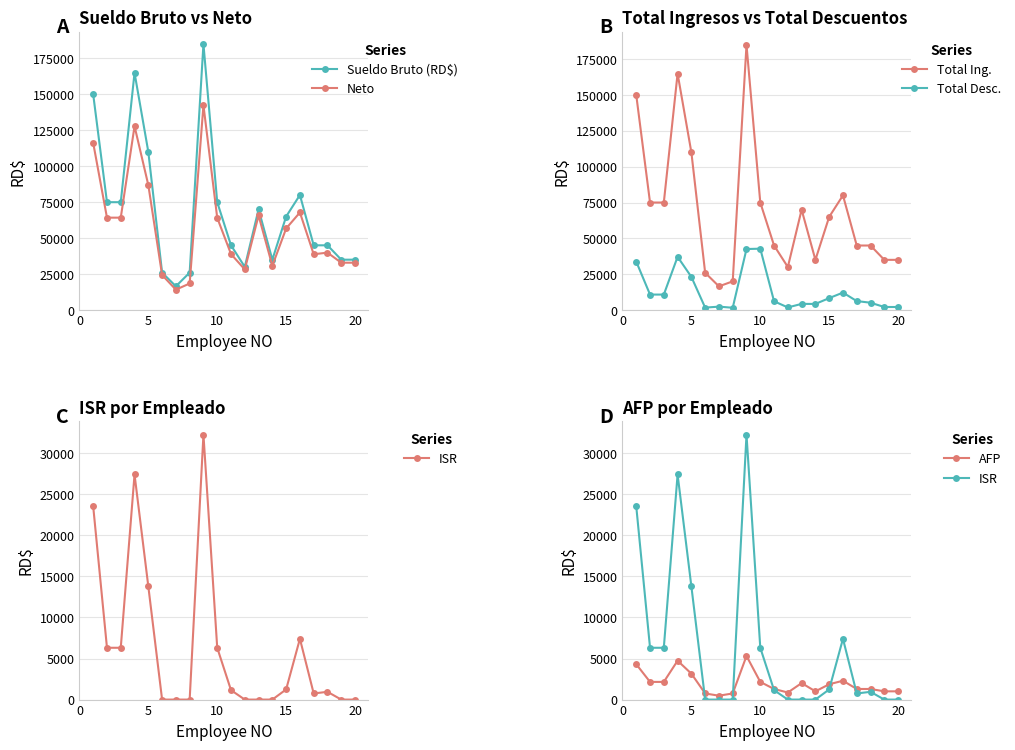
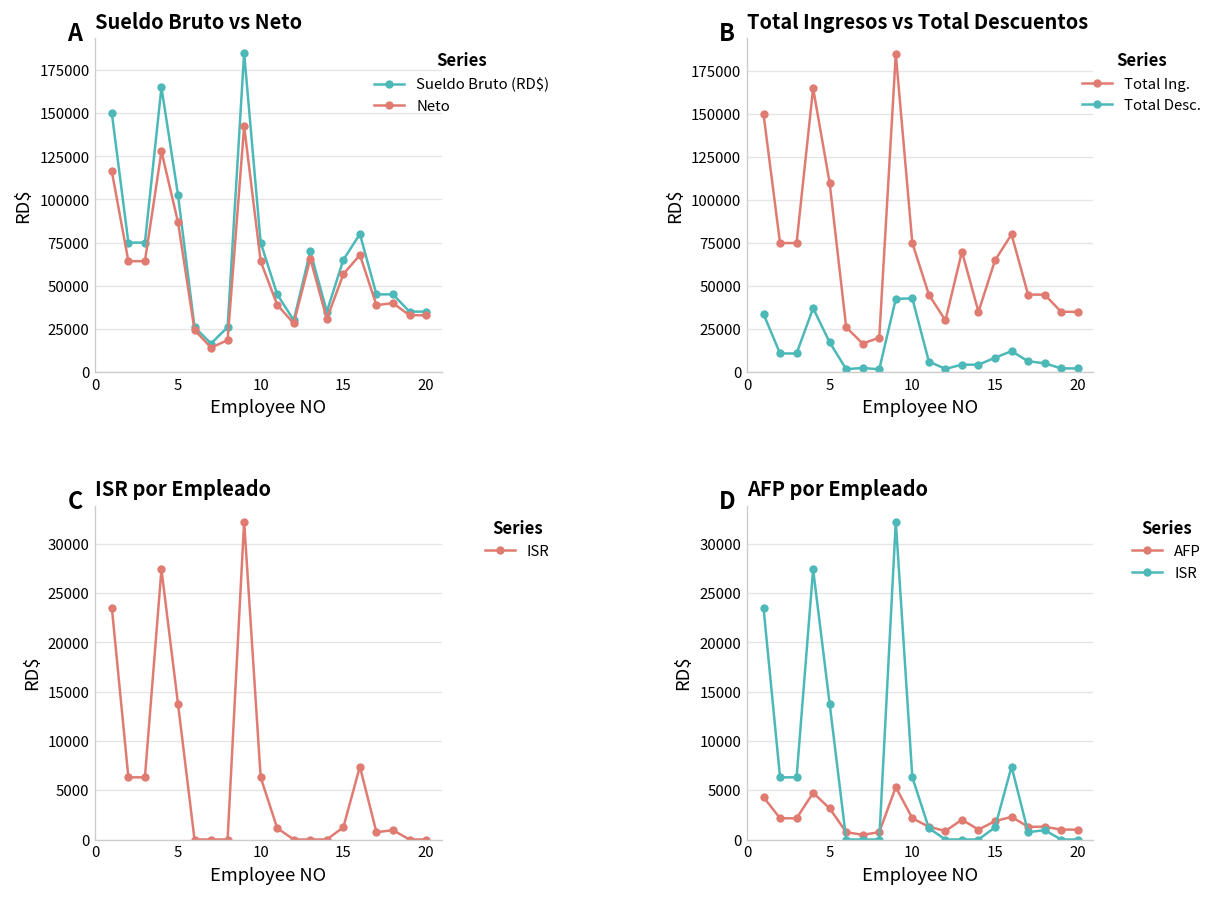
  {
    "Sueldo Bruto vs Neto": {
      "Sueldo Bruto (RD$)": {
-       "5": 110000,
+       "5": 103000,
        "10": 75000,
        "15": 65000,
        "20": 35000
      },
      "Neto": {
        "5": 87000,
        "10": 64000,
        "15": 57000,
        "20": 33000
      }
    },
    "Total Ingresos vs Total Descuentos": {
      "Total Ing.": {
        "5": 110000,
        "10": 75000,
        "15": 65000,
        "20": 35000
      },
      "Total Desc.": {
-       "5": 23000,
+       "5": 17000,
        "10": 43000,
        "15": 8000,
        "20": 2000
      }
    },
    "ISR por Empleado": {
      "5": 14000,
      "10": 6000,
      "15": 1000,
      "20": 0
    },
    "AFP por Empleado": {
      "AFP": {
        "5": 3000,
        "10": 2000,
        "15": 2000,
        "20": 1000
      },
      "ISR": {
        "5": 14000,
        "10": 6000,
        "15": 1000,
        "20": 0
      }
    }
  }
